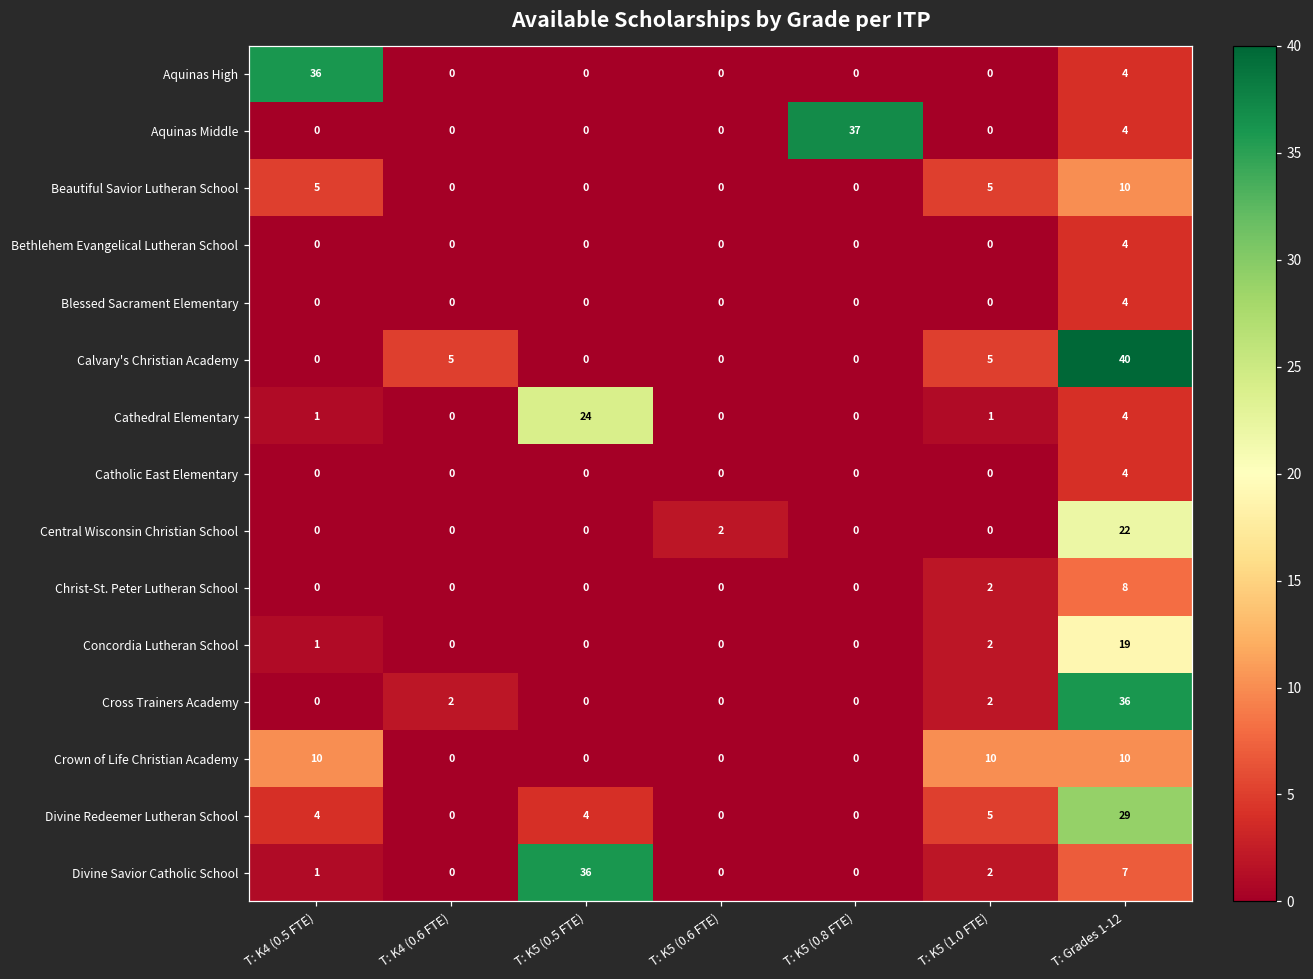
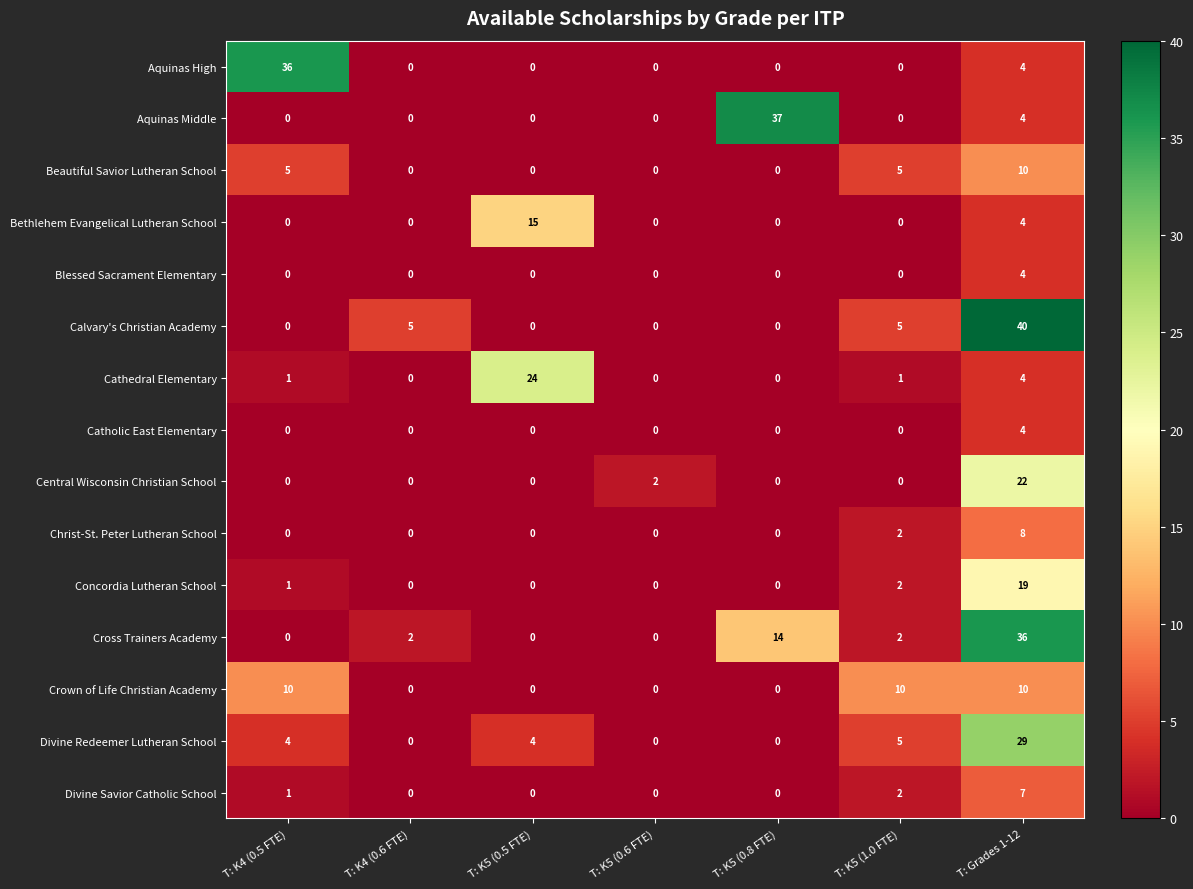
  {
    "Aquinas High": {
      "T: K4 (0.5 FTE)": 36,
      "T: K4 (0.6 FTE)": 0,
      "T: K5 (0.5 FTE)": 0,
      "T: K5 (0.6 FTE)": 0,
      "T: K5 (0.8 FTE)": 0,
      "T: K5 (1.0 FTE)": 0,
      "T: Grades 1-12": 4
    },
    "Aquinas Middle": {
      "T: K4 (0.5 FTE)": 0,
      "T: K4 (0.6 FTE)": 0,
      "T: K5 (0.5 FTE)": 0,
      "T: K5 (0.6 FTE)": 0,
      "T: K5 (0.8 FTE)": 37,
      "T: K5 (1.0 FTE)": 0,
      "T: Grades 1-12": 4
    },
    "Beautiful Savior Lutheran School": {
      "T: K4 (0.5 FTE)": 5,
      "T: K4 (0.6 FTE)": 0,
      "T: K5 (0.5 FTE)": 0,
      "T: K5 (0.6 FTE)": 0,
      "T: K5 (0.8 FTE)": 0,
      "T: K5 (1.0 FTE)": 5,
      "T: Grades 1-12": 10
    },
    "Bethlehem Evangelical Lutheran School": {
      "T: K4 (0.5 FTE)": 0,
      "T: K4 (0.6 FTE)": 0,
-     "T: K5 (0.5 FTE)": 0,
+     "T: K5 (0.5 FTE)": 15,
      "T: K5 (0.6 FTE)": 0,
      "T: K5 (0.8 FTE)": 0,
      "T: K5 (1.0 FTE)": 0,
      "T: Grades 1-12": 4
    },
    "Blessed Sacrament Elementary": {
      "T: K4 (0.5 FTE)": 0,
      "T: K4 (0.6 FTE)": 0,
      "T: K5 (0.5 FTE)": 0,
      "T: K5 (0.6 FTE)": 0,
      "T: K5 (0.8 FTE)": 0,
      "T: K5 (1.0 FTE)": 0,
      "T: Grades 1-12": 4
    },
    "Calvary's Christian Academy": {
      "T: K4 (0.5 FTE)": 0,
      "T: K4 (0.6 FTE)": 5,
      "T: K5 (0.5 FTE)": 0,
      "T: K5 (0.6 FTE)": 0,
      "T: K5 (0.8 FTE)": 0,
      "T: K5 (1.0 FTE)": 5,
      "T: Grades 1-12": 40
    },
    "Cathedral Elementary": {
      "T: K4 (0.5 FTE)": 1,
      "T: K4 (0.6 FTE)": 0,
      "T: K5 (0.5 FTE)": 24,
      "T: K5 (0.6 FTE)": 0,
      "T: K5 (0.8 FTE)": 0,
      "T: K5 (1.0 FTE)": 1,
      "T: Grades 1-12": 4
    },
    "Catholic East Elementary": {
      "T: K4 (0.5 FTE)": 0,
      "T: K4 (0.6 FTE)": 0,
      "T: K5 (0.5 FTE)": 0,
      "T: K5 (0.6 FTE)": 0,
      "T: K5 (0.8 FTE)": 0,
      "T: K5 (1.0 FTE)": 0,
      "T: Grades 1-12": 4
    },
    "Central Wisconsin Christian School": {
      "T: K4 (0.5 FTE)": 0,
      "T: K4 (0.6 FTE)": 0,
      "T: K5 (0.5 FTE)": 0,
      "T: K5 (0.6 FTE)": 2,
      "T: K5 (0.8 FTE)": 0,
      "T: K5 (1.0 FTE)": 0,
      "T: Grades 1-12": 22
    },
    "Christ-St. Peter Lutheran School": {
      "T: K4 (0.5 FTE)": 0,
      "T: K4 (0.6 FTE)": 0,
      "T: K5 (0.5 FTE)": 0,
      "T: K5 (0.6 FTE)": 0,
      "T: K5 (0.8 FTE)": 0,
      "T: K5 (1.0 FTE)": 2,
      "T: Grades 1-12": 8
    },
    "Concordia Lutheran School": {
      "T: K4 (0.5 FTE)": 1,
      "T: K4 (0.6 FTE)": 0,
      "T: K5 (0.5 FTE)": 0,
      "T: K5 (0.6 FTE)": 0,
      "T: K5 (0.8 FTE)": 0,
      "T: K5 (1.0 FTE)": 2,
      "T: Grades 1-12": 19
    },
    "Cross Trainers Academy": {
      "T: K4 (0.5 FTE)": 0,
      "T: K4 (0.6 FTE)": 2,
      "T: K5 (0.5 FTE)": 0,
      "T: K5 (0.6 FTE)": 0,
-     "T: K5 (0.8 FTE)": 0,
+     "T: K5 (0.8 FTE)": 14,
      "T: K5 (1.0 FTE)": 2,
      "T: Grades 1-12": 36
    },
    "Crown of Life Christian Academy": {
      "T: K4 (0.5 FTE)": 10,
      "T: K4 (0.6 FTE)": 0,
      "T: K5 (0.5 FTE)": 0,
      "T: K5 (0.6 FTE)": 0,
      "T: K5 (0.8 FTE)": 0,
      "T: K5 (1.0 FTE)": 10,
      "T: Grades 1-12": 10
    },
    "Divine Redeemer Lutheran School": {
      "T: K4 (0.5 FTE)": 4,
      "T: K4 (0.6 FTE)": 0,
      "T: K5 (0.5 FTE)": 4,
      "T: K5 (0.6 FTE)": 0,
      "T: K5 (0.8 FTE)": 0,
      "T: K5 (1.0 FTE)": 5,
      "T: Grades 1-12": 29
    },
    "Divine Savior Catholic School": {
      "T: K4 (0.5 FTE)": 1,
      "T: K4 (0.6 FTE)": 0,
-     "T: K5 (0.5 FTE)": 36,
+     "T: K5 (0.5 FTE)": 0,
      "T: K5 (0.6 FTE)": 0,
      "T: K5 (0.8 FTE)": 0,
      "T: K5 (1.0 FTE)": 2,
      "T: Grades 1-12": 7
    }
  }
